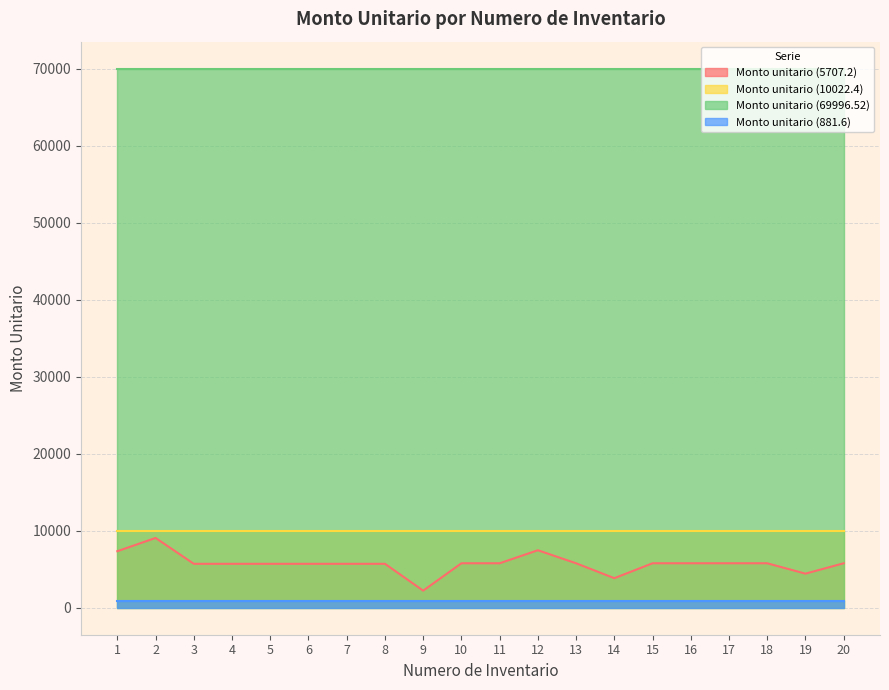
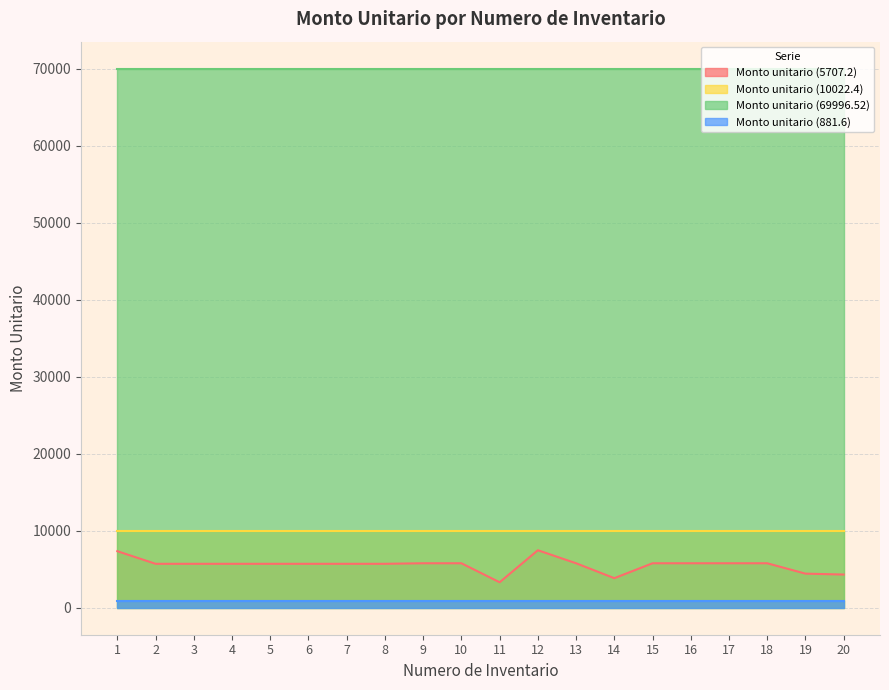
  {
    "Monto unitario (5707.2)": {
      "1": 7000,
-     "2": 9000,
+     "2": 6000,
      "3": 6000,
      "4": 6000,
      "5": 6000,
      "6": 6000,
      "7": 6000,
      "8": 6000,
-     "9": 2000,
+     "9": 6000,
      "10": 6000,
-     "11": 6000,
+     "11": 3000,
      "12": 7000,
      "13": 6000,
      "14": 4000,
      "15": 6000,
      "16": 6000,
      "17": 6000,
      "18": 6000,
      "19": 4000,
-     "20": 6000
+     "20": 4000
    },
    "Monto unitario (10022.4)": {
      "1": 10000,
      "2": 10000,
      "3": 10000,
      "4": 10000,
      "5": 10000,
      "6": 10000,
      "7": 10000,
      "8": 10000,
      "9": 10000,
      "10": 10000,
      "11": 10000,
      "12": 10000,
      "13": 10000,
      "14": 10000,
      "15": 10000,
      "16": 10000,
      "17": 10000,
      "18": 10000,
      "19": 10000,
      "20": 10000
    },
    "Monto unitario (69996.52)": {
      "1": 70000,
      "2": 70000,
      "3": 70000,
      "4": 70000,
      "5": 70000,
      "6": 70000,
      "7": 70000,
      "8": 70000,
      "9": 70000,
      "10": 70000,
      "11": 70000,
      "12": 70000,
      "13": 70000,
      "14": 70000,
      "15": 70000,
      "16": 70000
    },
    "Monto unitario (881.6)": {
      "1": 1000,
      "2": 1000,
      "3": 1000,
      "4": 1000,
      "5": 1000,
      "6": 1000,
      "7": 1000,
      "8": 1000,
      "9": 1000,
      "10": 1000,
      "11": 1000,
      "12": 1000,
      "13": 1000,
      "14": 1000,
      "15": 1000,
      "16": 1000,
      "17": 1000,
      "18": 1000,
      "19": 1000,
      "20": 1000
    }
  }
